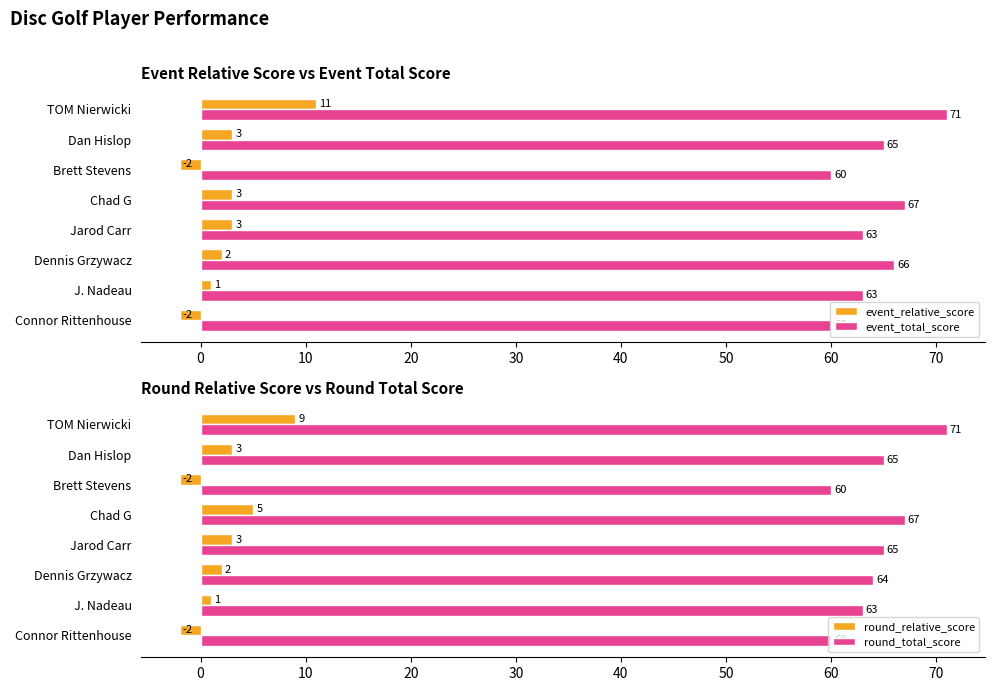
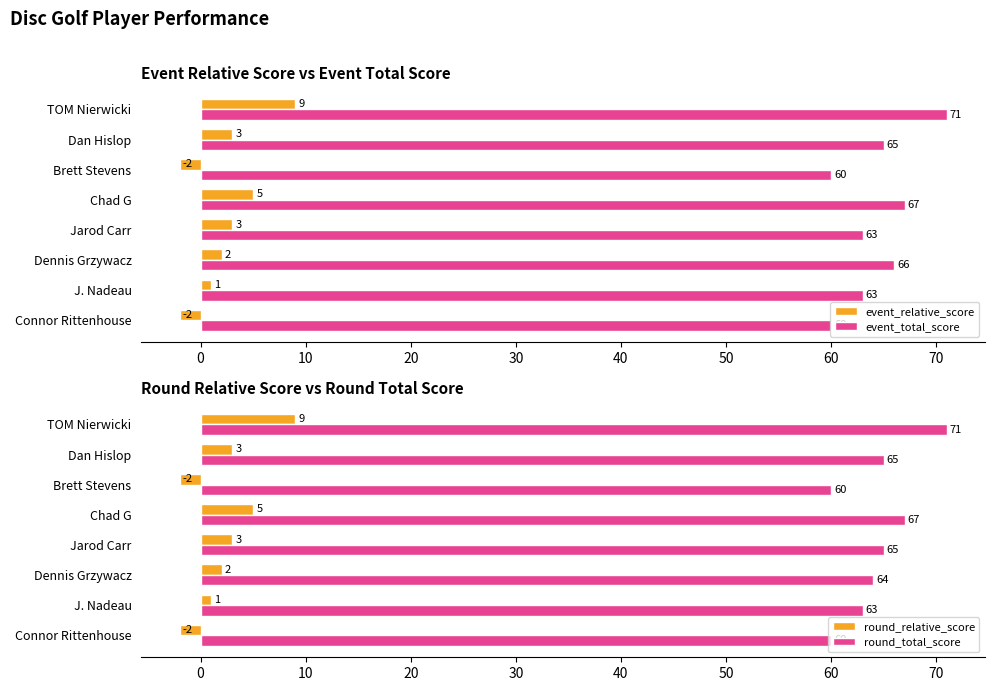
  {
    "Event Relative Score vs Event Total Score": {
      "event_relative_score": {
-       "TOM Nierwicki": 11,
+       "TOM Nierwicki": 9,
        "Dan Hislop": 3,
        "Brett Stevens": -2,
-       "Chad G": 3,
+       "Chad G": 5,
        "Jarod Carr": 3,
        "Dennis Grzywacz": 2,
        "J. Nadeau": 1,
        "Connor Rittenhouse": -2
      },
      "event_total_score": {
        "TOM Nierwicki": 71,
        "Dan Hislop": 65,
        "Brett Stevens": 60,
        "Chad G": 67,
        "Jarod Carr": 63,
        "Dennis Grzywacz": 66,
        "J. Nadeau": 63
      }
    },
    "Round Relative Score vs Round Total Score": {
      "round_relative_score": {
        "TOM Nierwicki": 9,
        "Dan Hislop": 3,
        "Brett Stevens": -2,
        "Chad G": 5,
        "Jarod Carr": 3,
        "Dennis Grzywacz": 2,
        "J. Nadeau": 1,
        "Connor Rittenhouse": -2
      },
      "round_total_score": {
        "TOM Nierwicki": 71,
        "Dan Hislop": 65,
        "Brett Stevens": 60,
        "Chad G": 67,
        "Jarod Carr": 65,
        "Dennis Grzywacz": 64,
        "J. Nadeau": 63
      }
    }
  }
